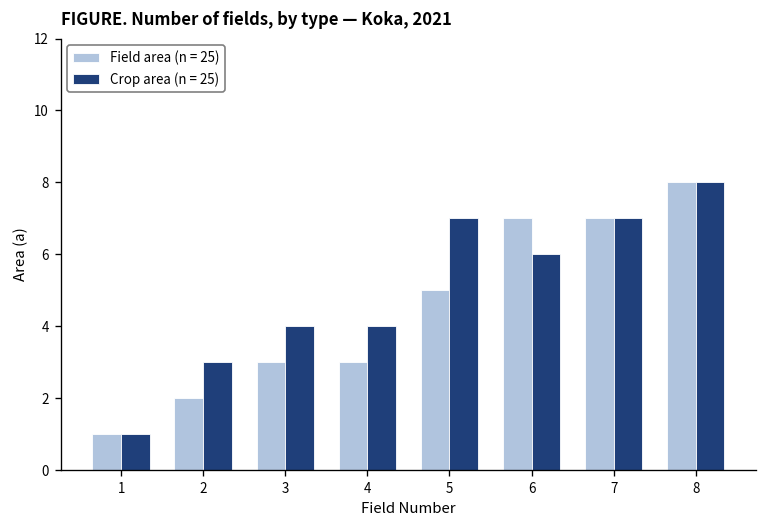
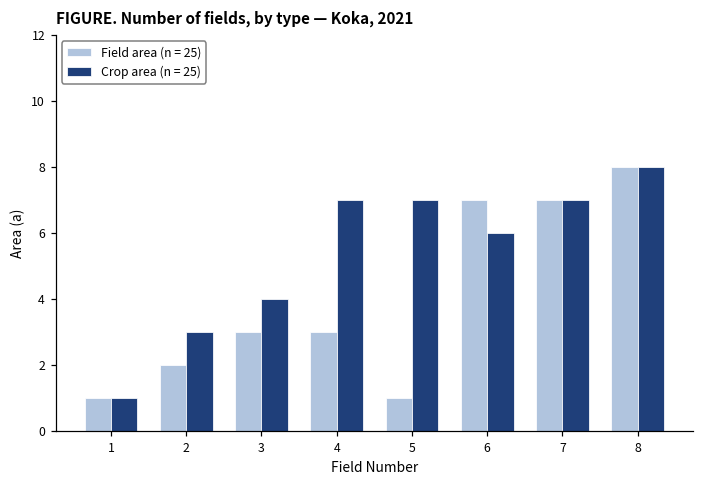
  {
    "Field area (n = 25)": {
      "1": 1,
      "2": 2,
      "3": 3,
      "4": 3,
-     "5": 5,
+     "5": 1,
      "6": 7,
      "7": 7,
      "8": 8
    },
    "Crop area (n = 25)": {
      "1": 1,
      "2": 3,
      "3": 4,
-     "4": 4,
+     "4": 7,
      "5": 7,
      "6": 6,
      "7": 7,
      "8": 8
    }
  }
